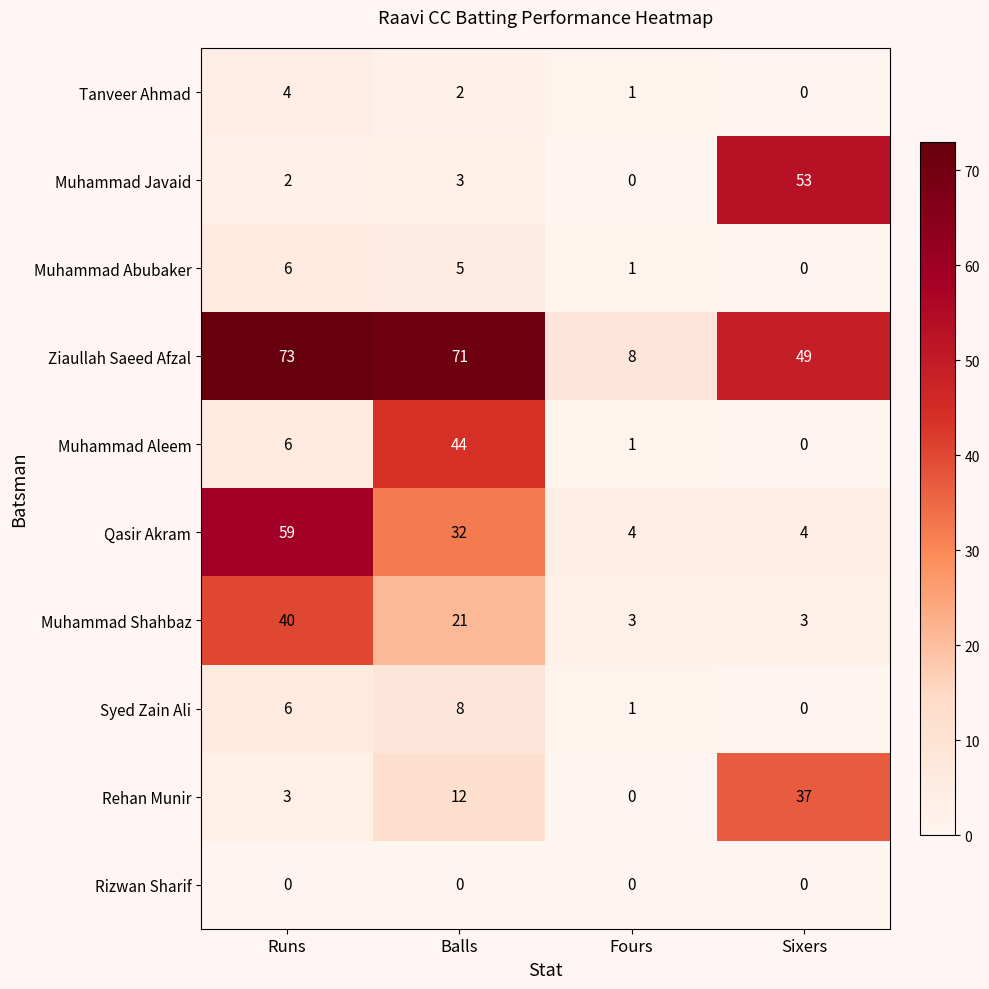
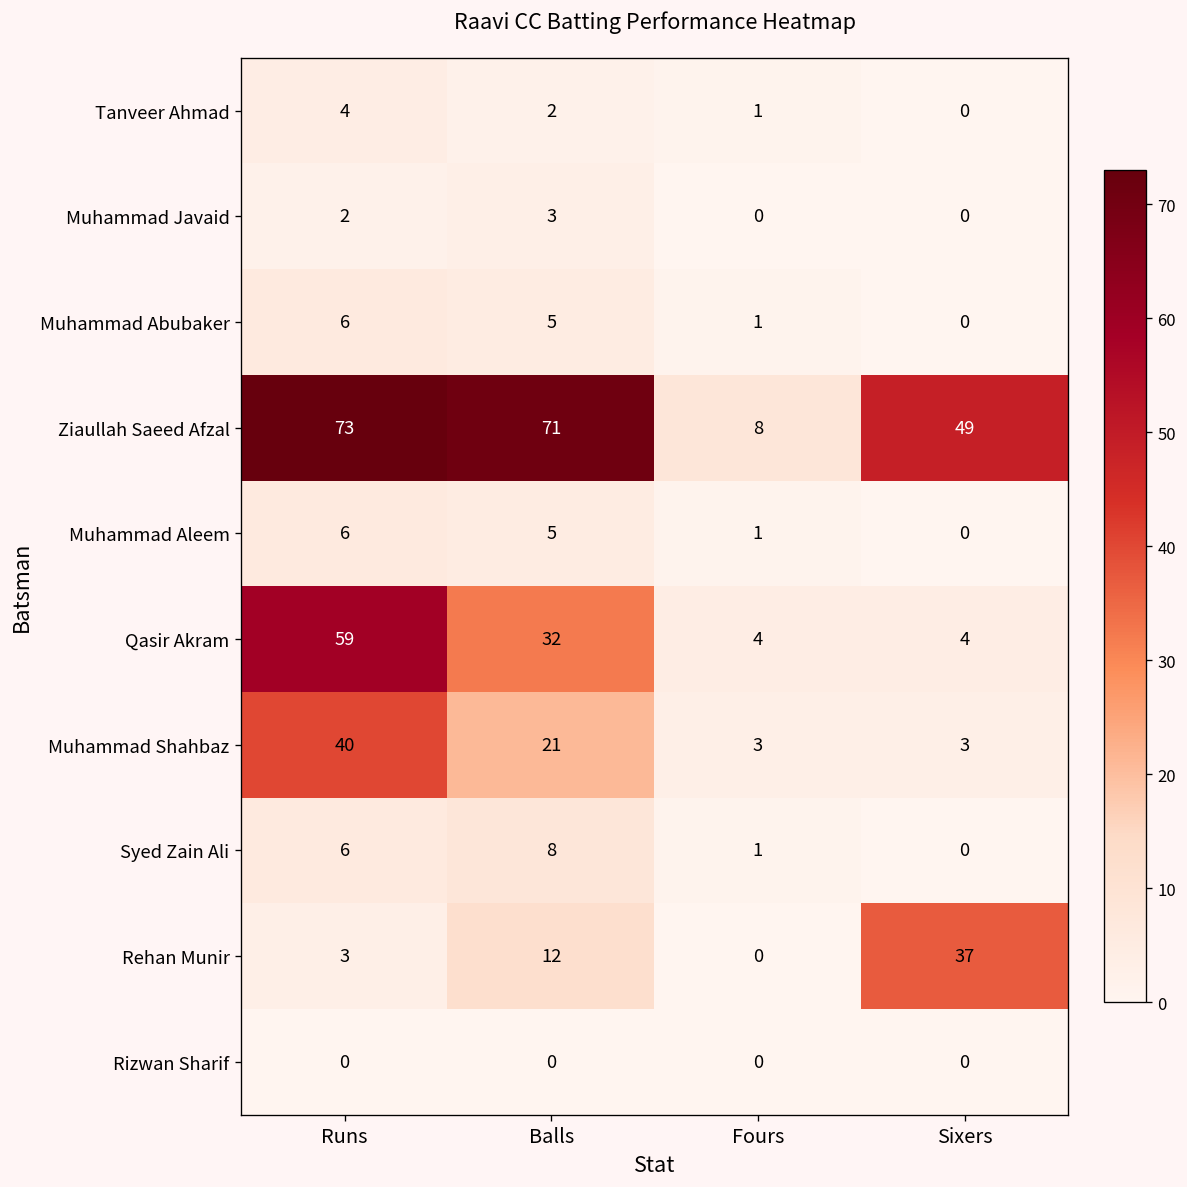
  {
    "Tanveer Ahmad": {
      "Runs": 4,
      "Balls": 2,
      "Fours": 1,
      "Sixers": 0
    },
    "Muhammad Javaid": {
      "Runs": 2,
      "Balls": 3,
      "Fours": 0,
-     "Sixers": 53
+     "Sixers": 0
    },
    "Muhammad Abubaker": {
      "Runs": 6,
      "Balls": 5,
      "Fours": 1,
      "Sixers": 0
    },
    "Ziaullah Saeed Afzal": {
      "Runs": 73,
      "Balls": 71,
      "Fours": 8,
      "Sixers": 49
    },
    "Muhammad Aleem": {
      "Runs": 6,
-     "Balls": 44,
+     "Balls": 5,
      "Fours": 1,
      "Sixers": 0
    },
    "Qasir Akram": {
      "Runs": 59,
      "Balls": 32,
      "Fours": 4,
      "Sixers": 4
    },
    "Muhammad Shahbaz": {
      "Runs": 40,
      "Balls": 21,
      "Fours": 3,
      "Sixers": 3
    },
    "Syed Zain Ali": {
      "Runs": 6,
      "Balls": 8,
      "Fours": 1,
      "Sixers": 0
    },
    "Rehan Munir": {
      "Runs": 3,
      "Balls": 12,
      "Fours": 0,
      "Sixers": 37
    },
    "Rizwan Sharif": {
      "Runs": 0,
      "Balls": 0,
      "Fours": 0,
      "Sixers": 0
    }
  }
